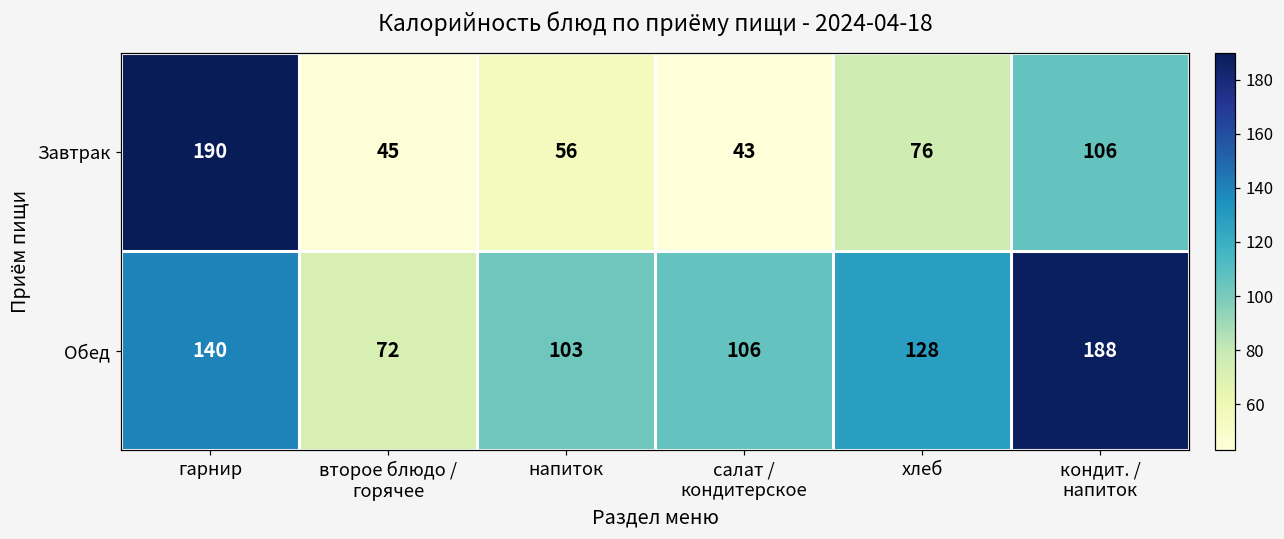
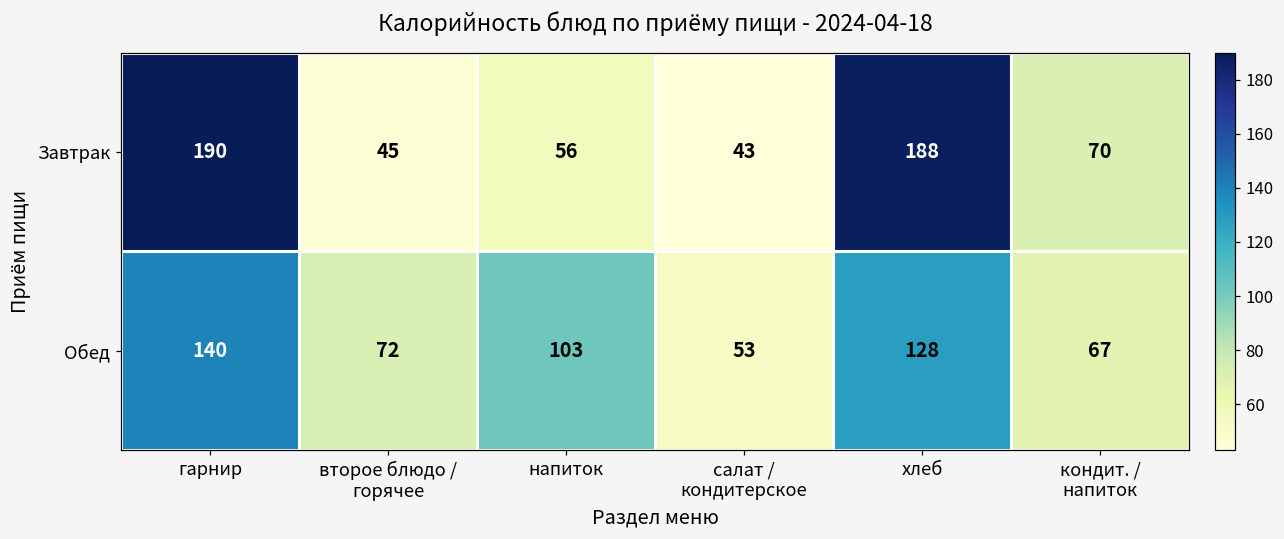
  {
    "Завтрак": {
      "гарнир": 190,
      "второе блюдо / горячее": 45,
      "напиток": 56,
      "салат / кондитерское": 43,
-     "хлеб": 76,
-     "кондит. / напиток": 106
+     "хлеб": 188,
+     "кондит. / напиток": 70
    },
    "Обед": {
      "гарнир": 140,
      "второе блюдо / горячее": 72,
      "напиток": 103,
-     "салат / кондитерское": 106,
+     "салат / кондитерское": 53,
      "хлеб": 128,
-     "кондит. / напиток": 188
+     "кондит. / напиток": 67
    }
  }
